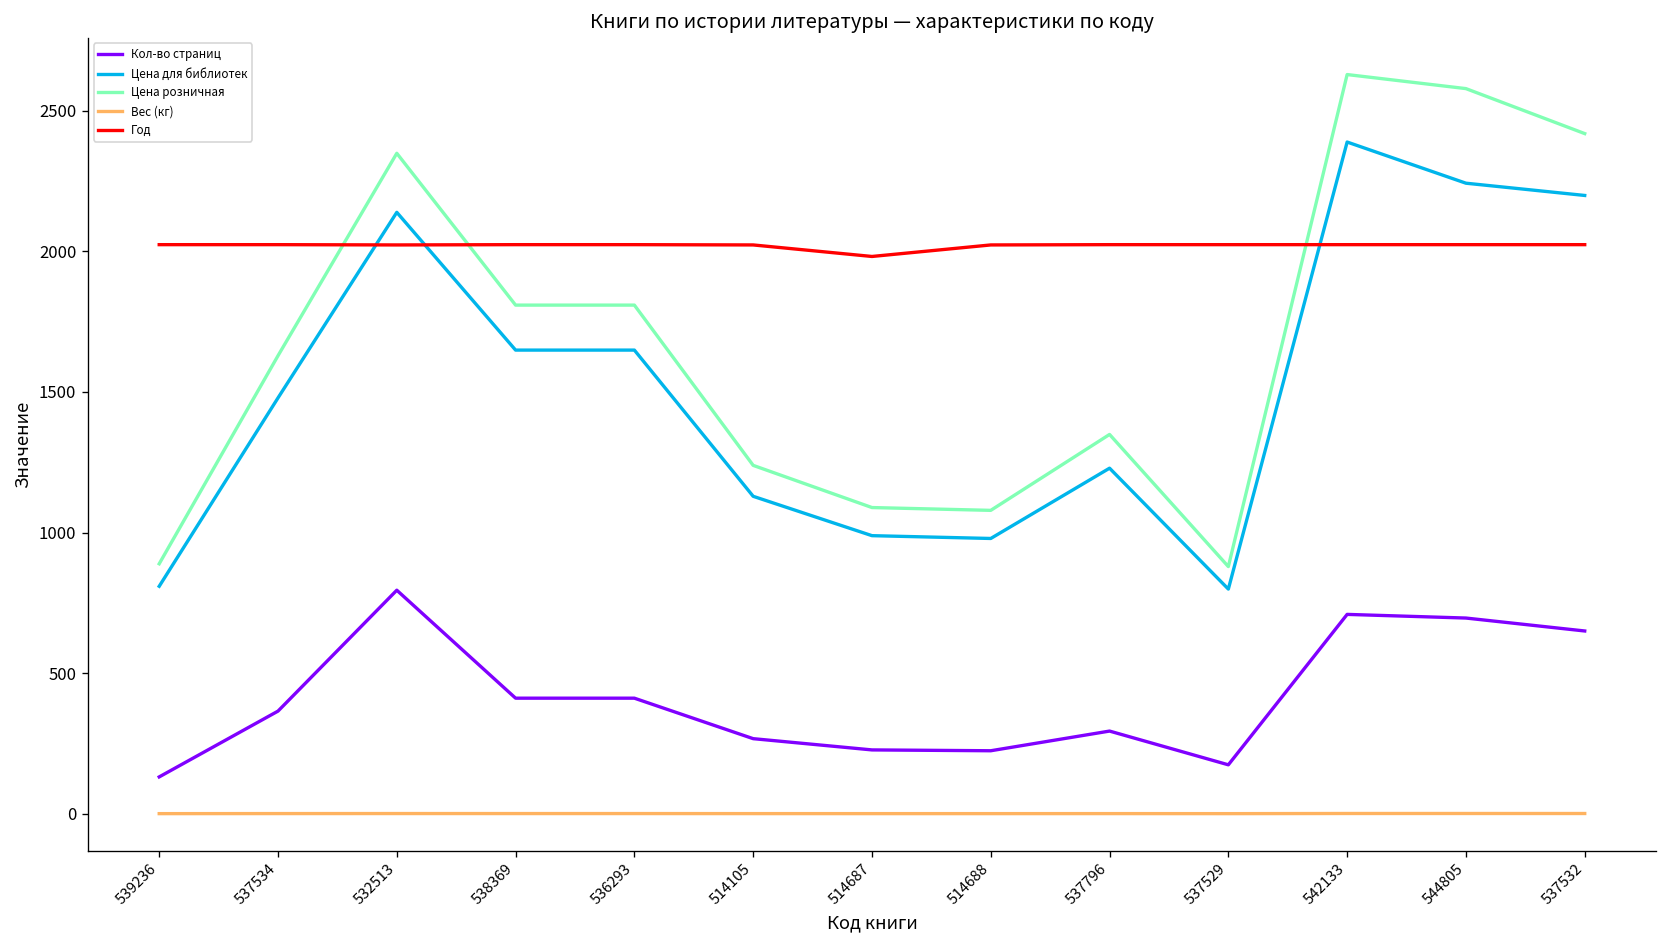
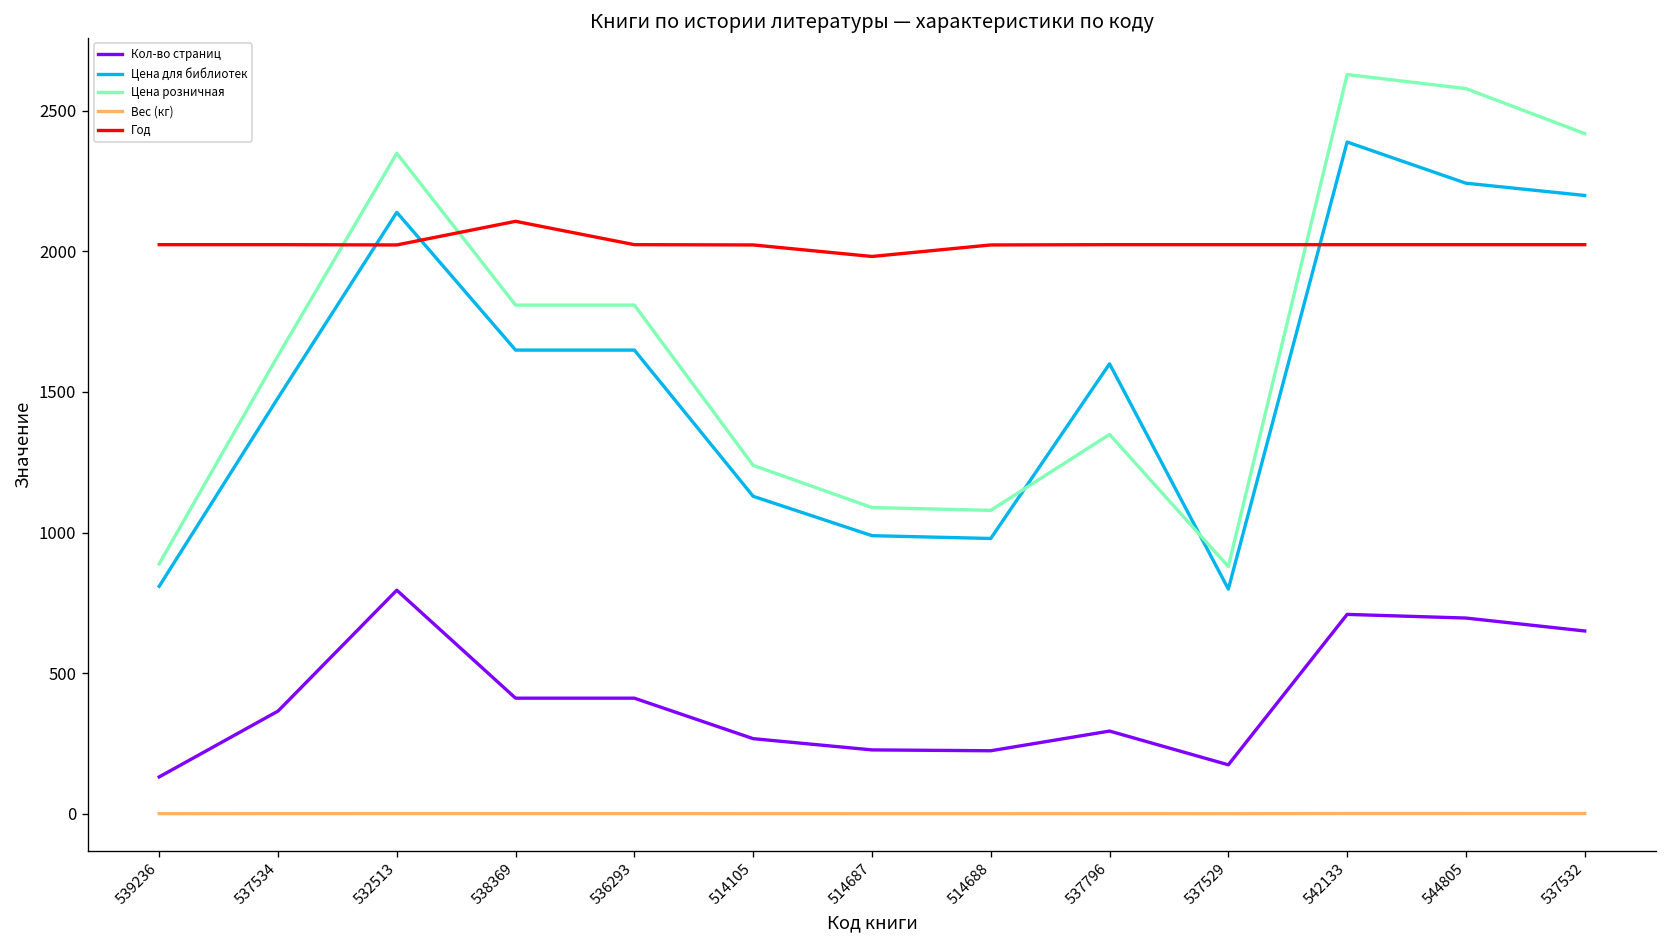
  {
    "Кол-во страниц": {
      "539236": 130,
      "537534": 370,
      "532513": 800,
      "538369": 410,
      "536293": 410,
      "514105": 270,
      "514687": 230,
      "514688": 220,
      "537796": 290,
      "537529": 170,
      "542133": 710,
      "544805": 700,
      "537532": 650
    },
    "Цена для библиотек": {
      "539236": 810,
      "537534": 1480,
      "532513": 2140,
      "538369": 1650,
      "536293": 1650,
      "514105": 1130,
      "514687": 990,
      "514688": 980,
-     "537796": 1230,
+     "537796": 1600,
      "537529": 800,
      "542133": 2390,
      "544805": 2240,
      "537532": 2200
    },
    "Цена розничная": {
      "539236": 890,
      "537534": 1630,
      "532513": 2350,
      "538369": 1810,
      "536293": 1810,
      "514105": 1240,
      "514687": 1090,
      "514688": 1080,
      "537796": 1350,
      "537529": 880,
      "542133": 2630,
      "544805": 2580,
      "537532": 2420
    },
    "Вес (кг)": {
      "539236": 0,
      "537534": 0,
      "532513": 0,
      "538369": 0,
      "536293": 0,
      "514105": 0,
      "514687": 0,
      "514688": 0,
      "537796": 0,
      "537529": 0,
      "542133": 0,
      "544805": 0,
      "537532": 0
    },
    "Год": {
      "539236": 2020,
      "537534": 2020,
      "532513": 2020,
-     "538369": 2020,
+     "538369": 2110,
      "536293": 2020,
      "514105": 2020,
      "514687": 1980,
      "514688": 2020,
      "537796": 2020,
      "537529": 2020,
      "542133": 2020,
      "544805": 2020,
      "537532": 2020
    }
  }
